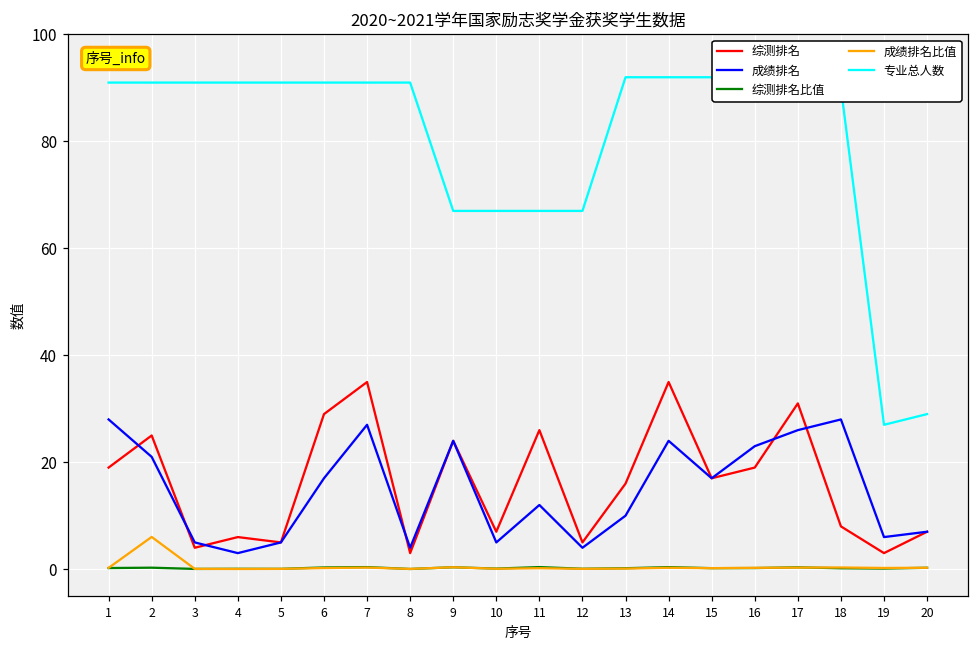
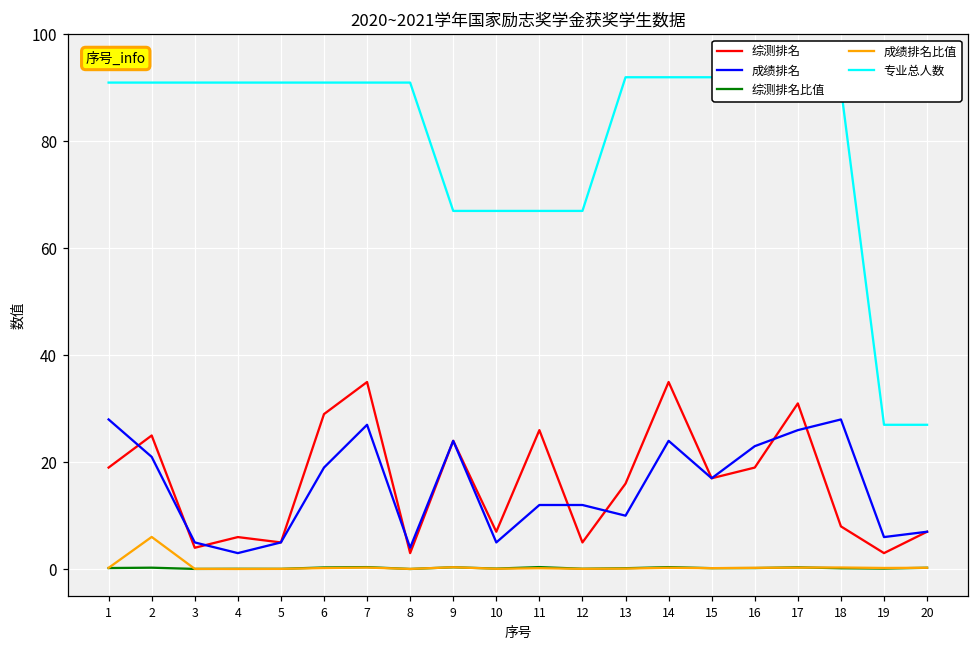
  {
    "综测排名": {
      "1": 19,
      "2": 25,
      "3": 4,
      "4": 6,
      "6": 29,
      "7": 35,
      "8": 3,
      "10": 7,
      "11": 26,
      "12": 5,
      "13": 16,
      "14": 35,
      "16": 19,
      "17": 31,
      "18": 8,
      "19": 3
    },
    "成绩排名": {
      "1": 28,
      "2": 21,
      "3": 5,
      "4": 3,
-     "6": 17,
+     "6": 19,
      "7": 27,
      "8": 4,
      "10": 5,
      "11": 12,
-     "12": 4,
+     "12": 12,
      "13": 10,
      "14": 24,
      "16": 23,
      "17": 26,
      "18": 28,
      "19": 6
    },
    "综测排名比值": {
      "2": 0
    },
    "成绩排名比值": {
      "2": 6
    },
    "专业总人数": {
      "1": 91,
      "2": 91,
      "3": 91,
      "4": 91,
      "5": 91,
      "6": 91,
      "7": 91,
      "8": 91,
      "9": 67,
      "10": 67,
      "11": 67,
      "12": 67,
      "13": 92,
      "14": 92,
      "15": 92,
      "19": 27,
-     "20": 29
+     "20": 27
    }
  }
